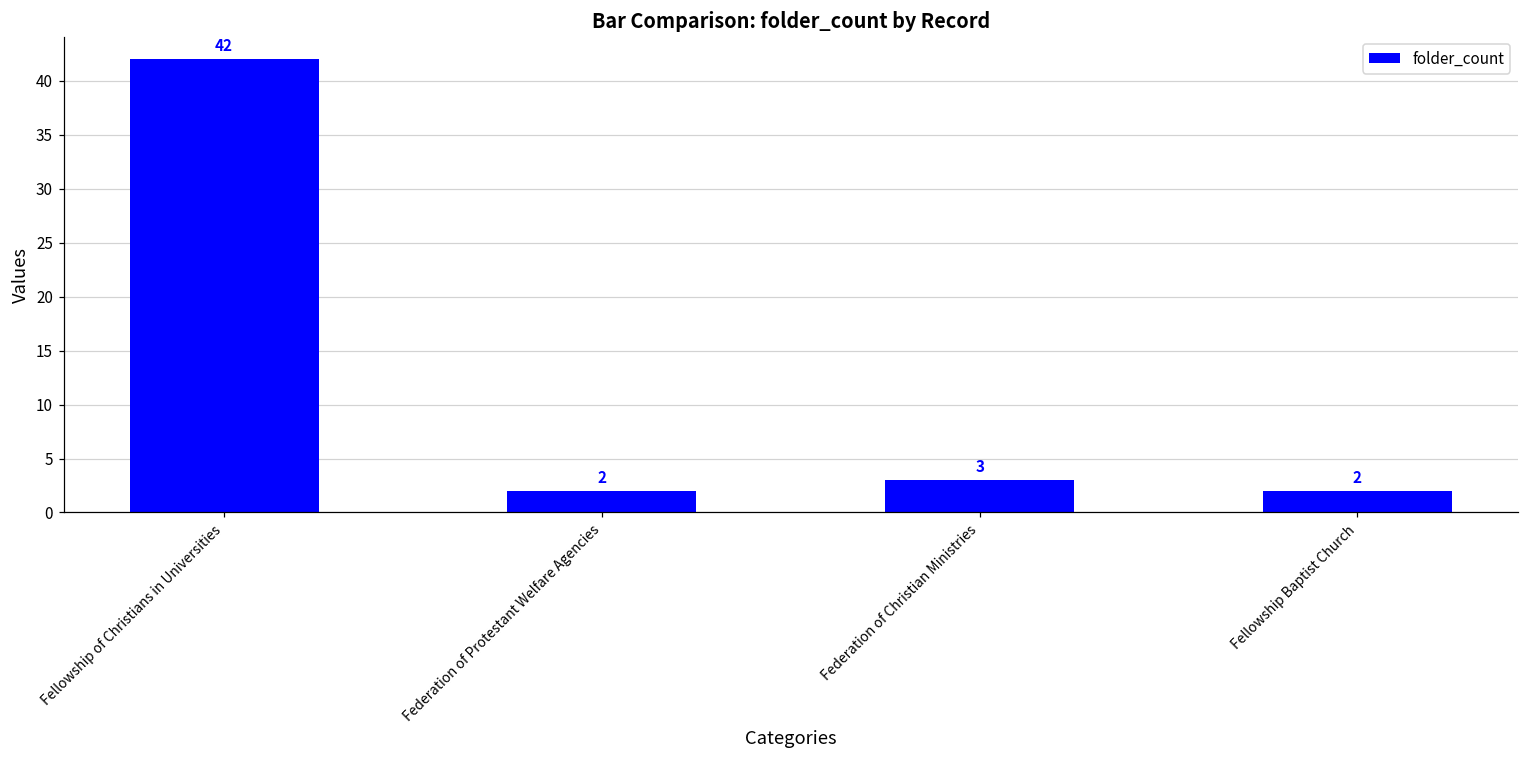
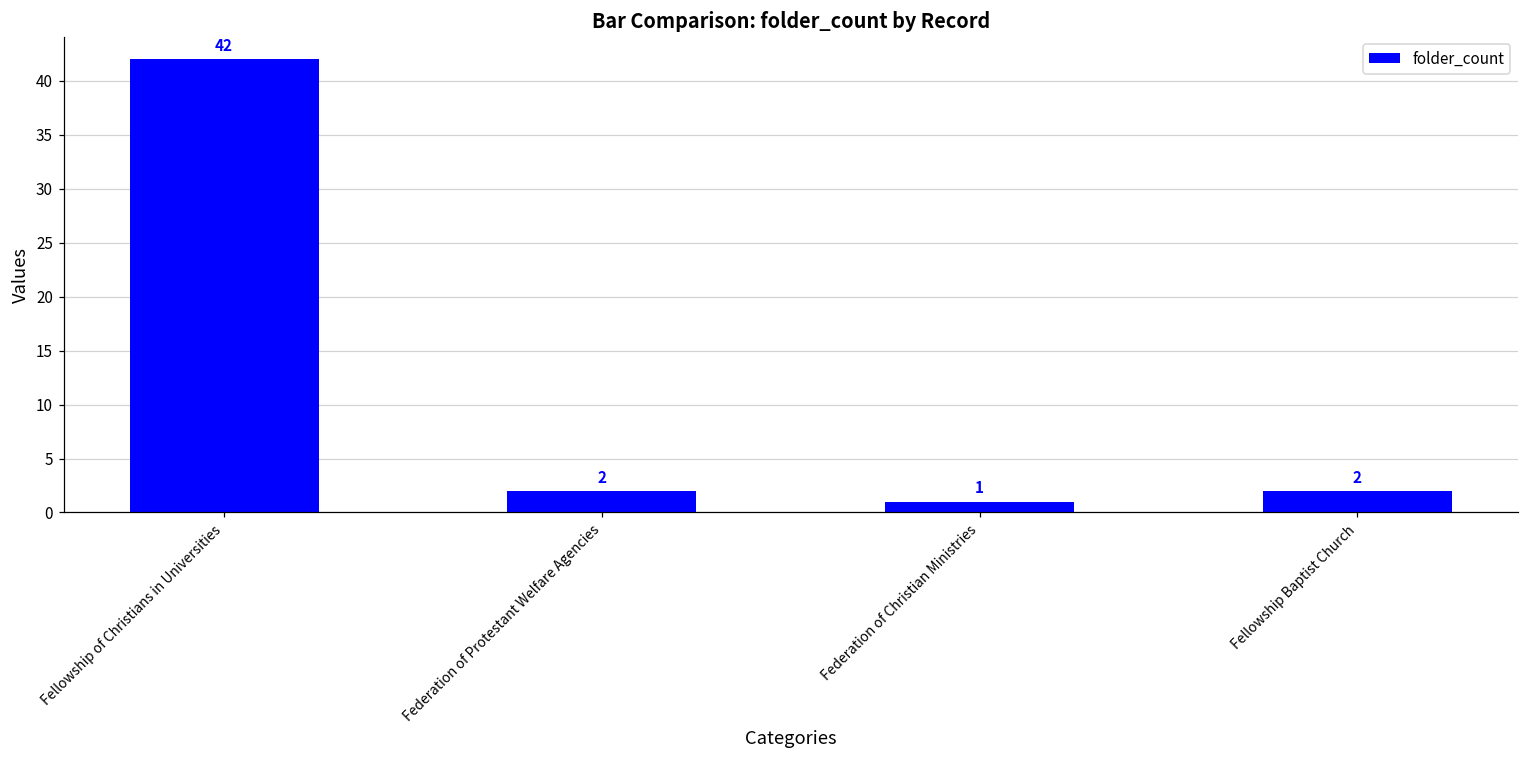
  {
    "Fellowship of Christians in Universities": 42,
    "Federation of Protestant Welfare Agencies": 2,
-   "Federation of Christian Ministries": 3,
+   "Federation of Christian Ministries": 1,
    "Fellowship Baptist Church": 2
  }
